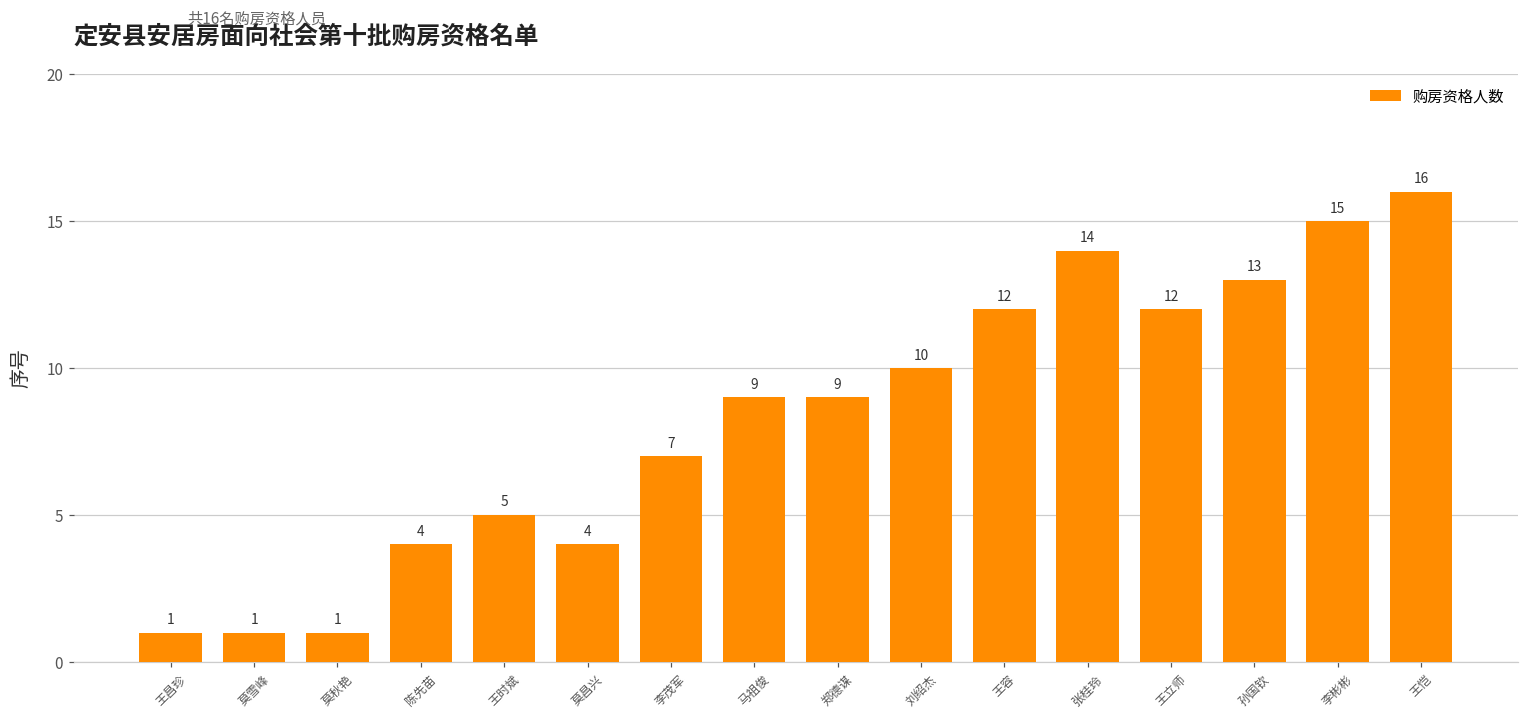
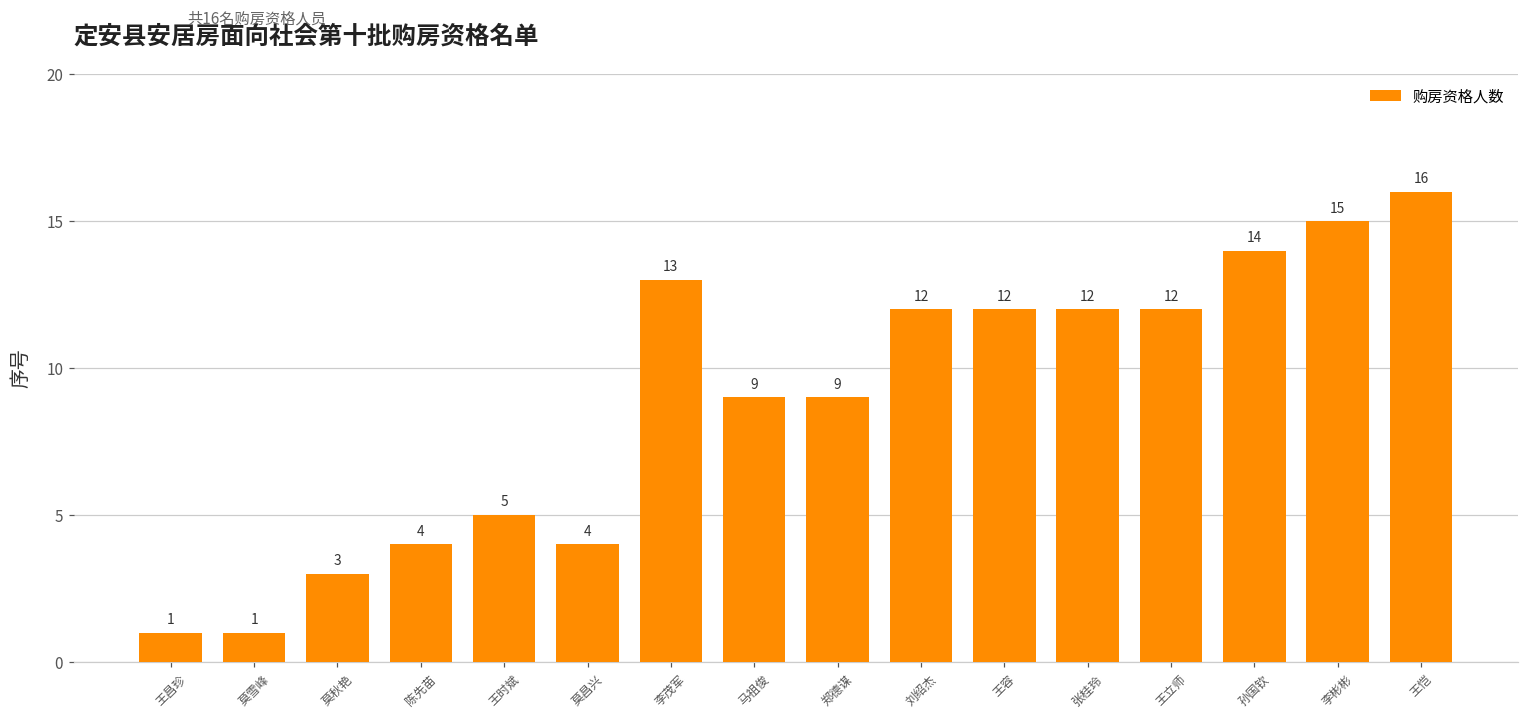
  {
    "王昌珍": 1,
    "莫雪峰": 1,
-   "莫秋艳": 1,
+   "莫秋艳": 3,
    "陈先苗": 4,
    "王时斌": 5,
    "莫昌兴": 4,
-   "李茂军": 7,
+   "李茂军": 13,
    "马祖俊": 9,
    "郑德谋": 9,
-   "刘绍杰": 10,
+   "刘绍杰": 12,
    "王容": 12,
-   "张桂玲": 14,
+   "张桂玲": 12,
    "王立师": 12,
-   "孙国钦": 13,
+   "孙国钦": 14,
    "李彬彬": 15,
    "王恺": 16
  }
